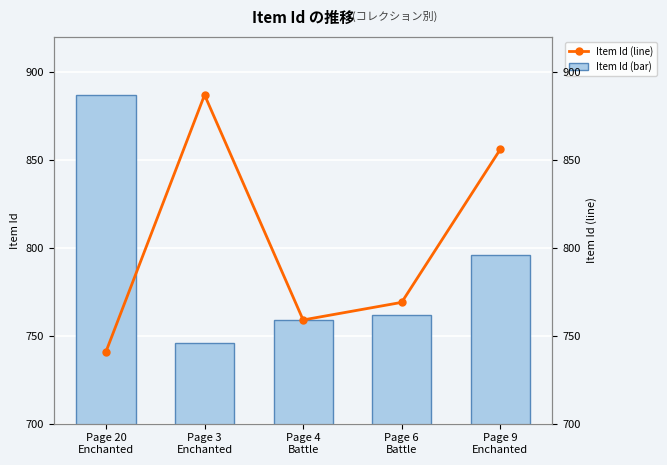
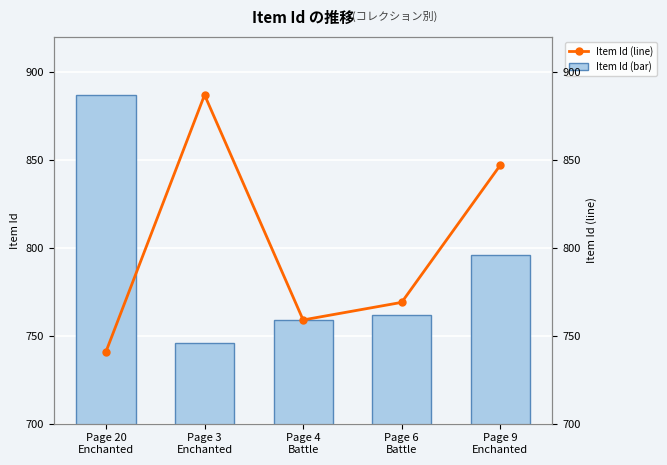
  {
    "Item Id (bar)": {
      "Page 20 Enchanted": 887,
      "Page 3 Enchanted": 746,
      "Page 4 Battle": 759,
      "Page 6 Battle": 762,
      "Page 9 Enchanted": 796
    },
    "Item Id (line)": {
      "Page 20 Enchanted": 741,
      "Page 3 Enchanted": 887,
      "Page 4 Battle": 759,
      "Page 6 Battle": 769,
-     "Page 9 Enchanted": 856
+     "Page 9 Enchanted": 847
    }
  }
